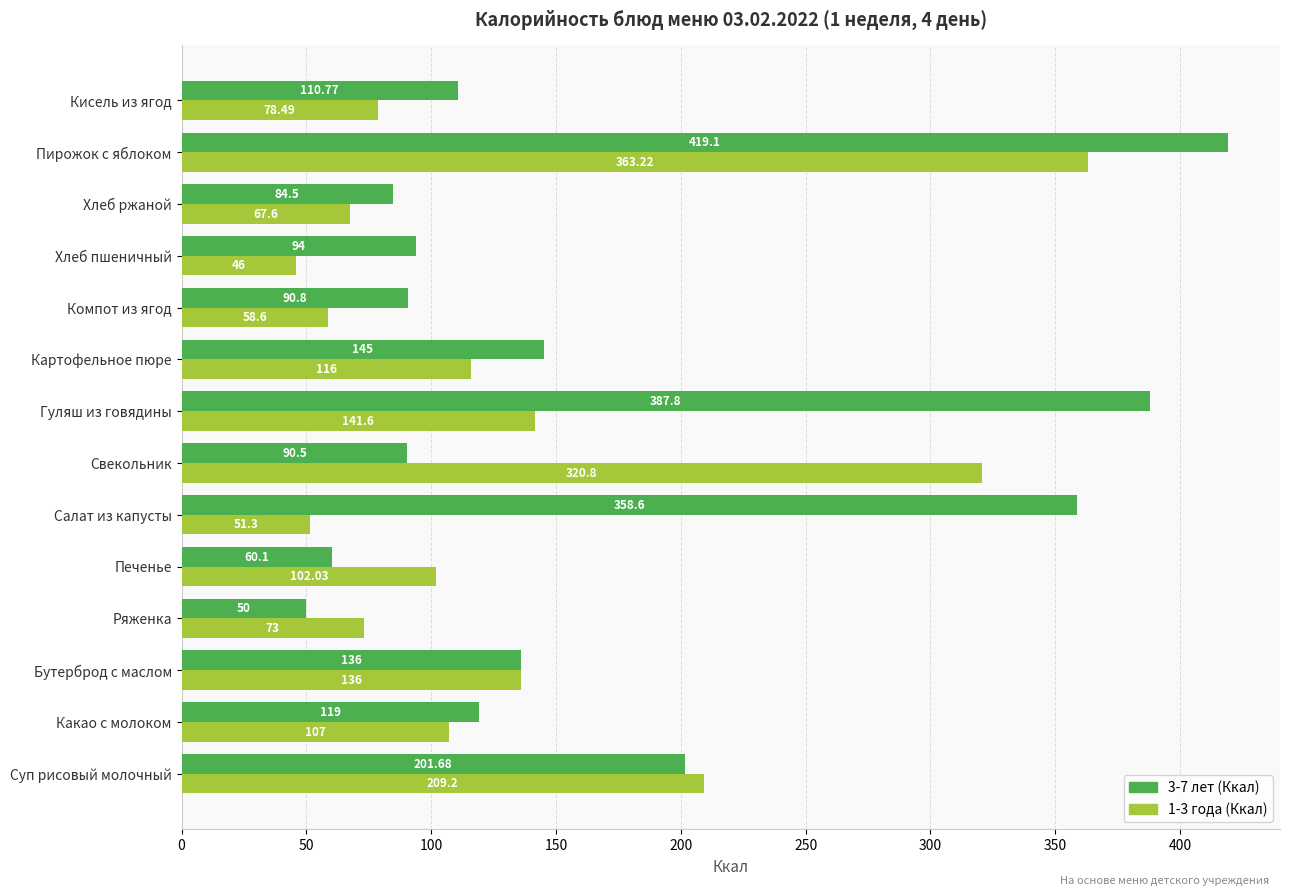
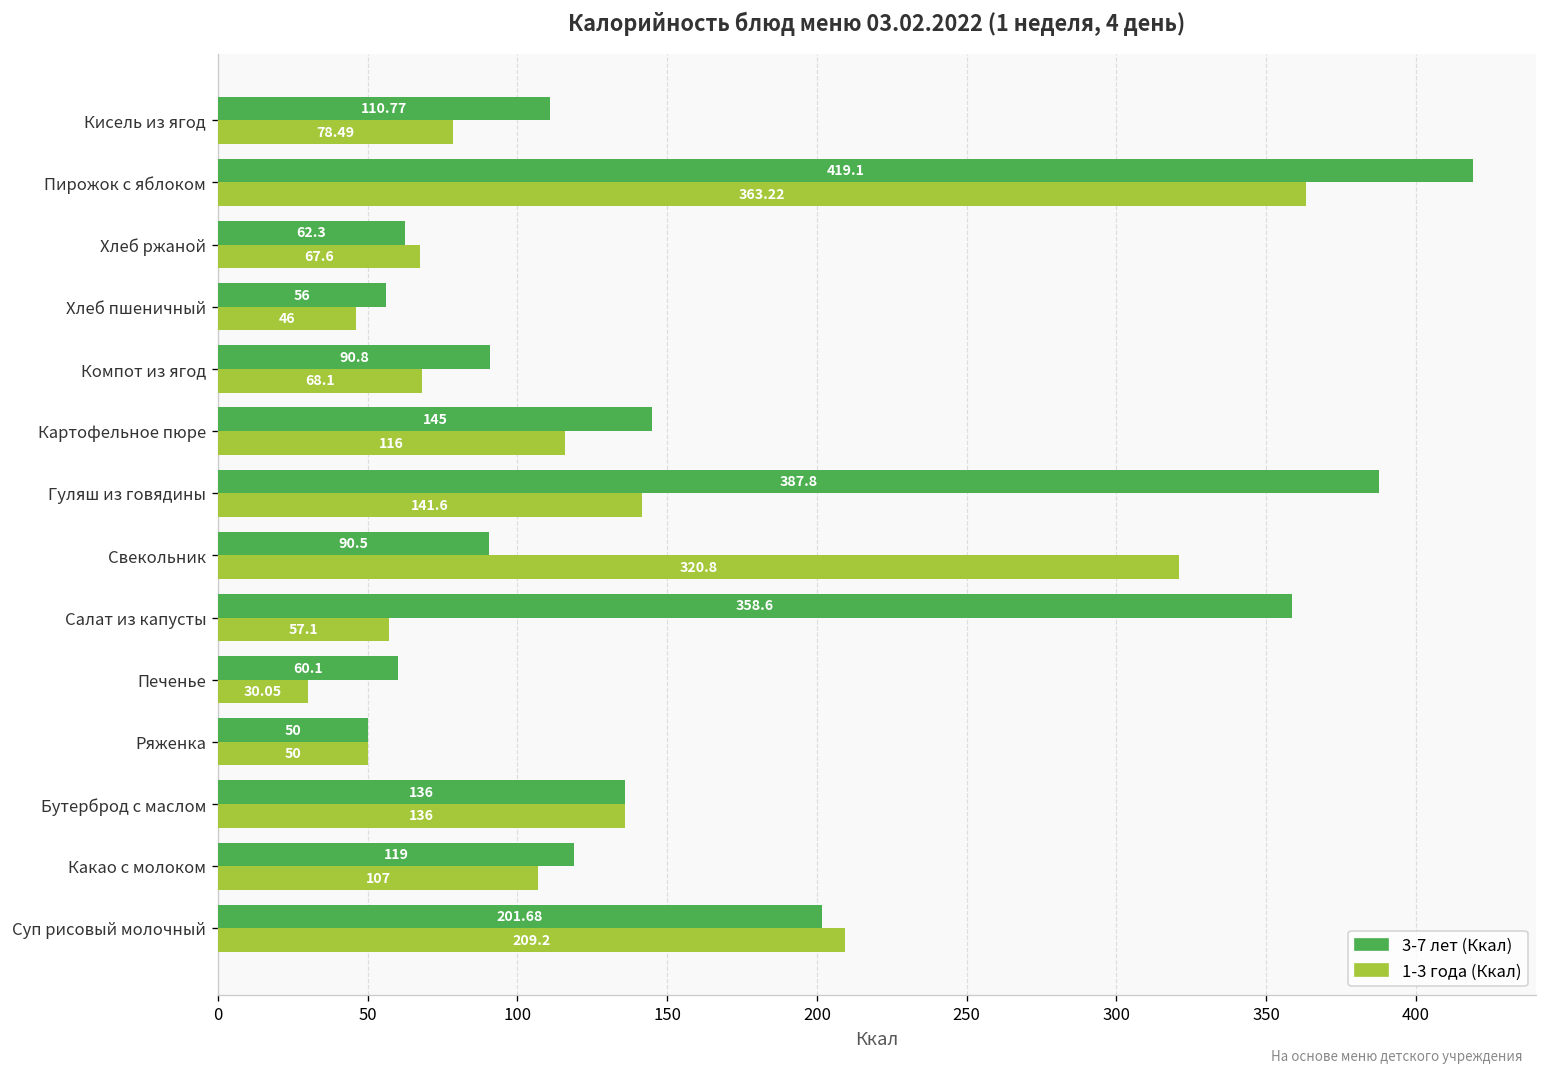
  {
    "3-7 лет (Ккал)": {
      "Кисель из ягод": 110.77,
      "Пирожок с яблоком": 419.1,
-     "Хлеб ржаной": 84.5,
-     "Хлеб пшеничный": 94,
+     "Хлеб ржаной": 62.3,
+     "Хлеб пшеничный": 56,
      "Компот из ягод": 90.8,
      "Картофельное пюре": 145,
      "Гуляш из говядины": 387.8,
      "Свекольник": 90.5,
      "Салат из капусты": 358.6,
      "Печенье": 60.1,
      "Ряженка": 50,
      "Бутерброд с маслом": 136,
      "Какао с молоком": 119,
      "Суп рисовый молочный": 201.68
    },
    "1-3 года (Ккал)": {
      "Кисель из ягод": 78.49,
      "Пирожок с яблоком": 363.22,
      "Хлеб ржаной": 67.6,
      "Хлеб пшеничный": 46,
-     "Компот из ягод": 58.6,
+     "Компот из ягод": 68.1,
      "Картофельное пюре": 116,
      "Гуляш из говядины": 141.6,
      "Свекольник": 320.8,
-     "Салат из капусты": 51.3,
-     "Печенье": 102.03,
-     "Ряженка": 73,
+     "Салат из капусты": 57.1,
+     "Печенье": 30.05,
+     "Ряженка": 50,
      "Бутерброд с маслом": 136,
      "Какао с молоком": 107,
      "Суп рисовый молочный": 209.2
    }
  }
